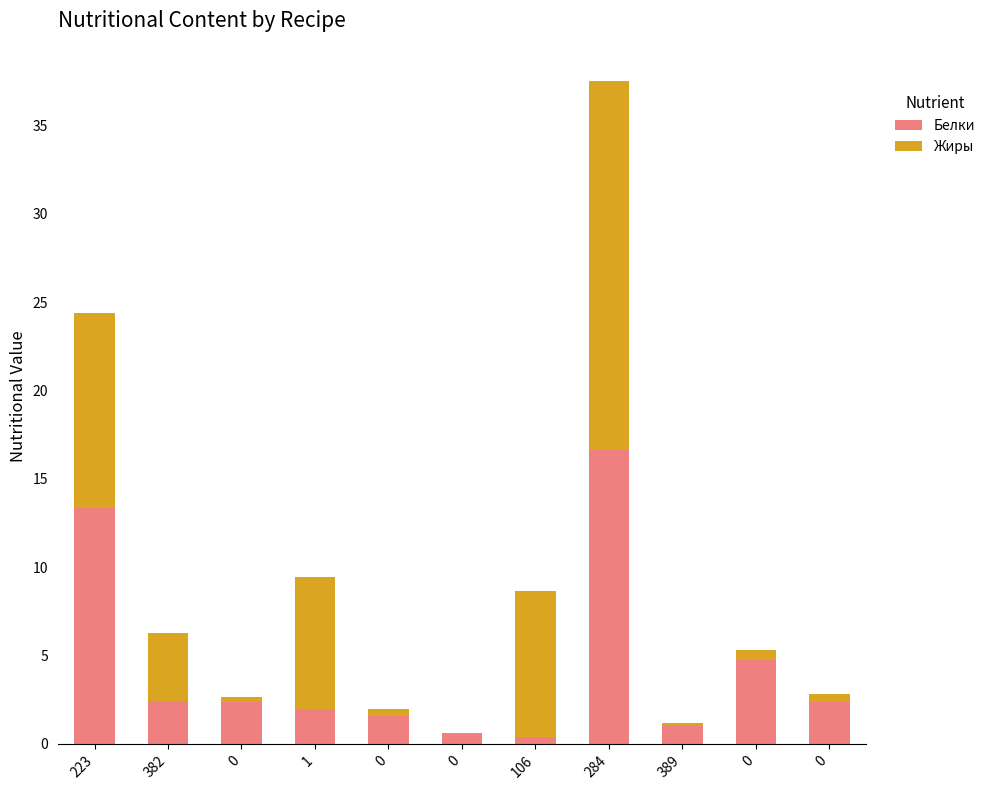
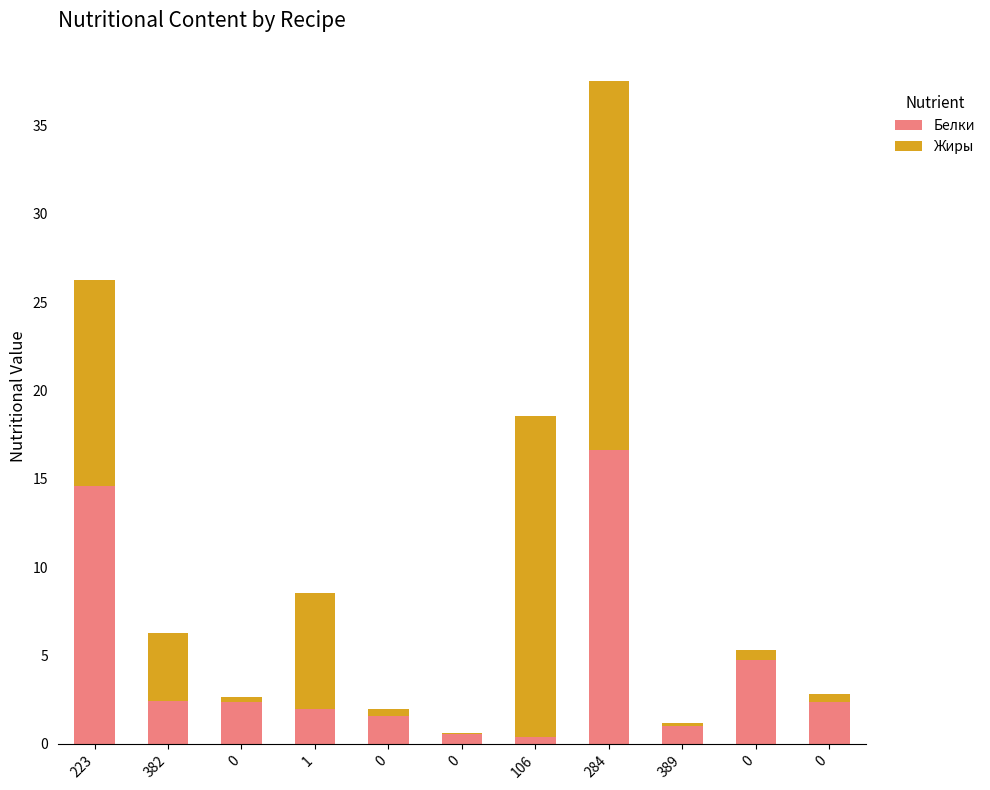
  {
    "Белки": {
-     "223": 13.4,
+     "223": 14.6,
      "382": 2.4,
      "1": 2.0,
      "106": 0.4,
      "284": 16.6,
      "389": 1.0
    },
    "Жиры": {
-     "223": 11.1,
+     "223": 11.6,
      "382": 3.9,
-     "1": 7.5,
-     "106": 8.3,
+     "1": 6.6,
+     "106": 18.2,
      "284": 20.9,
      "389": 0.2
    }
  }
